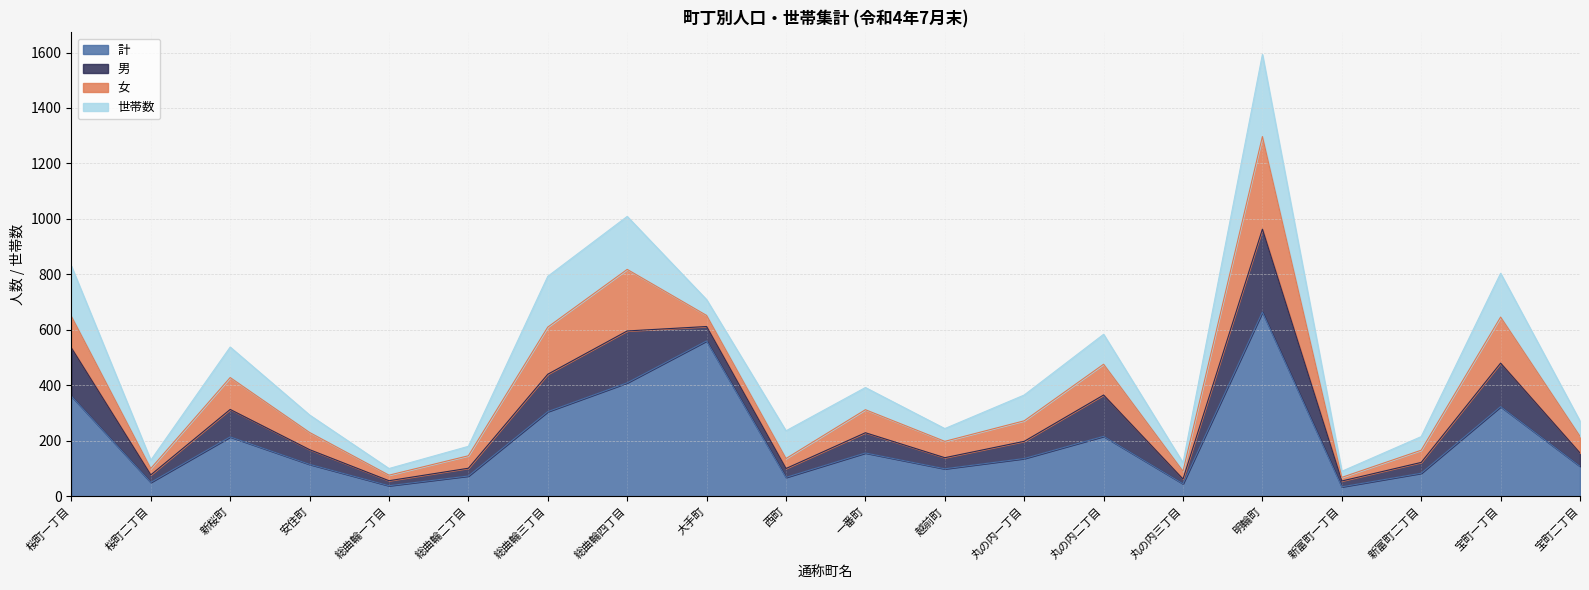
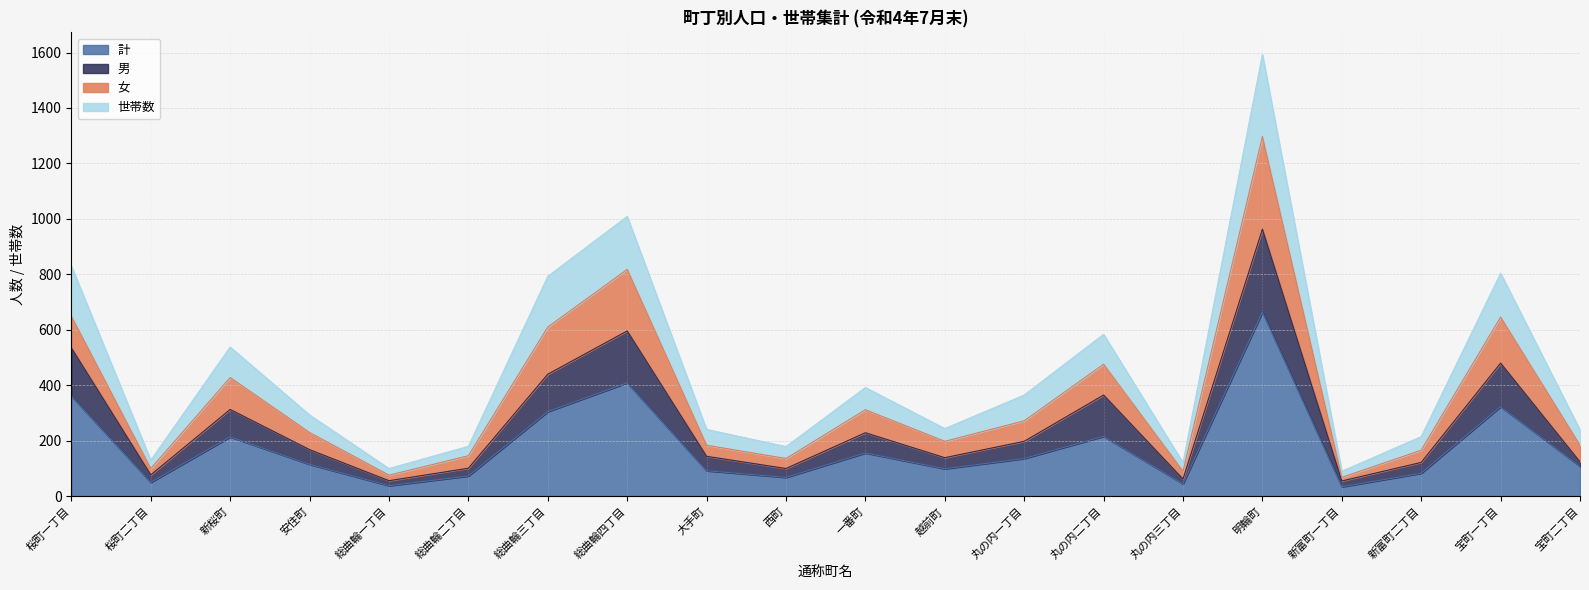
  {
    "計": {
      "桜町一丁目": 360,
      "桜町二丁目": 50,
      "新桜町": 210,
      "安住町": 120,
      "総曲輪一丁目": 40,
      "総曲輪二丁目": 70,
      "総曲輪三丁目": 310,
      "総曲輪四丁目": 410,
-     "大手町": 560,
+     "大手町": 90,
      "西町": 70,
      "一番町": 160,
      "越前町": 100,
      "丸の内一丁目": 140,
      "丸の内二丁目": 220,
      "丸の内三丁目": 50,
      "明輪町": 660,
      "新富町一丁目": 30,
      "新富町二丁目": 80,
      "宝町一丁目": 320,
      "宝町二丁目": 110
    },
    "男": {
      "桜町一丁目": 170,
      "桜町二丁目": 30,
      "新桜町": 100,
      "安住町": 50,
      "総曲輪一丁目": 20,
      "総曲輪二丁目": 30,
      "総曲輪三丁目": 140,
      "総曲輪四丁目": 190,
      "大手町": 50,
      "西町": 30,
      "一番町": 70,
      "越前町": 40,
      "丸の内一丁目": 60,
      "丸の内二丁目": 150,
      "丸の内三丁目": 20,
      "明輪町": 300,
      "新富町一丁目": 20,
      "新富町二丁目": 40,
      "宝町一丁目": 160,
-     "宝町二丁目": 50
+     "宝町二丁目": 20
    },
    "女": {
      "桜町一丁目": 110,
      "桜町二丁目": 20,
      "新桜町": 120,
      "安住町": 60,
      "総曲輪一丁目": 20,
      "総曲輪二丁目": 50,
      "総曲輪三丁目": 170,
      "総曲輪四丁目": 220,
      "大手町": 40,
      "西町": 40,
      "一番町": 80,
      "越前町": 60,
      "丸の内一丁目": 70,
      "丸の内二丁目": 110,
      "丸の内三丁目": 30,
      "明輪町": 330,
      "新富町一丁目": 10,
      "新富町二丁目": 40,
      "宝町一丁目": 170,
      "宝町二丁目": 60
    },
    "世帯数": {
      "桜町一丁目": 180,
      "桜町二丁目": 30,
      "新桜町": 110,
      "安住町": 60,
      "総曲輪一丁目": 20,
      "総曲輪二丁目": 30,
      "総曲輪三丁目": 180,
      "総曲輪四丁目": 190,
      "大手町": 60,
-     "西町": 100,
+     "西町": 40,
      "一番町": 80,
      "越前町": 50,
      "丸の内一丁目": 90,
      "丸の内二丁目": 110,
      "丸の内三丁目": 30,
      "明輪町": 300,
      "新富町一丁目": 20,
      "新富町二丁目": 50,
      "宝町一丁目": 160,
      "宝町二丁目": 60
    }
  }
